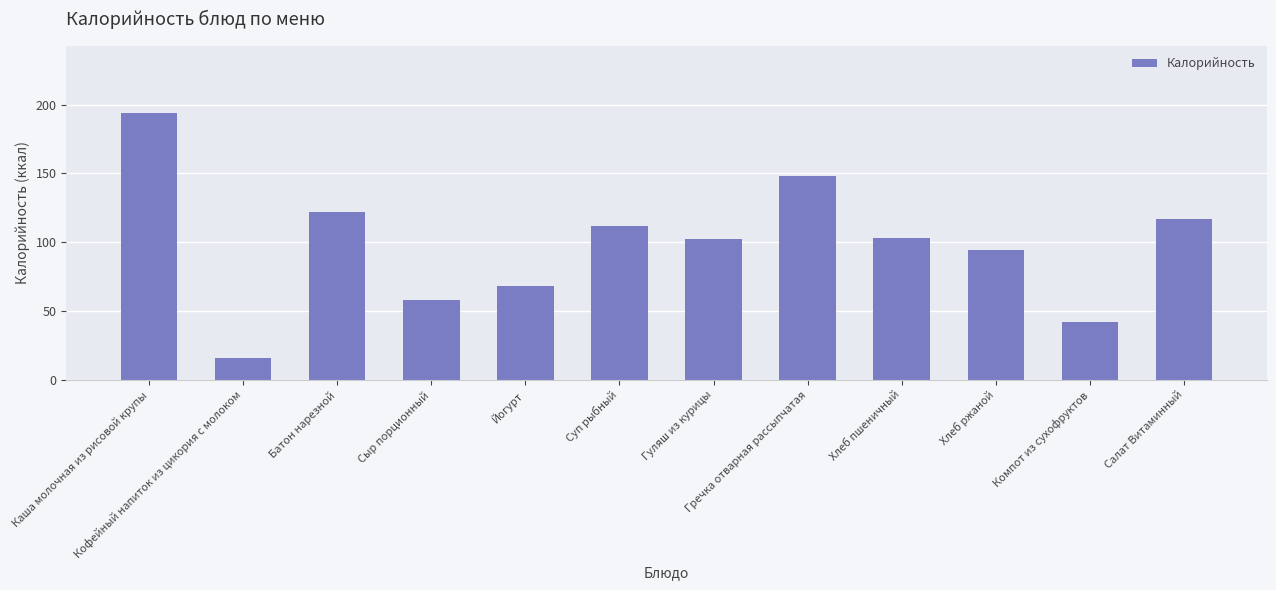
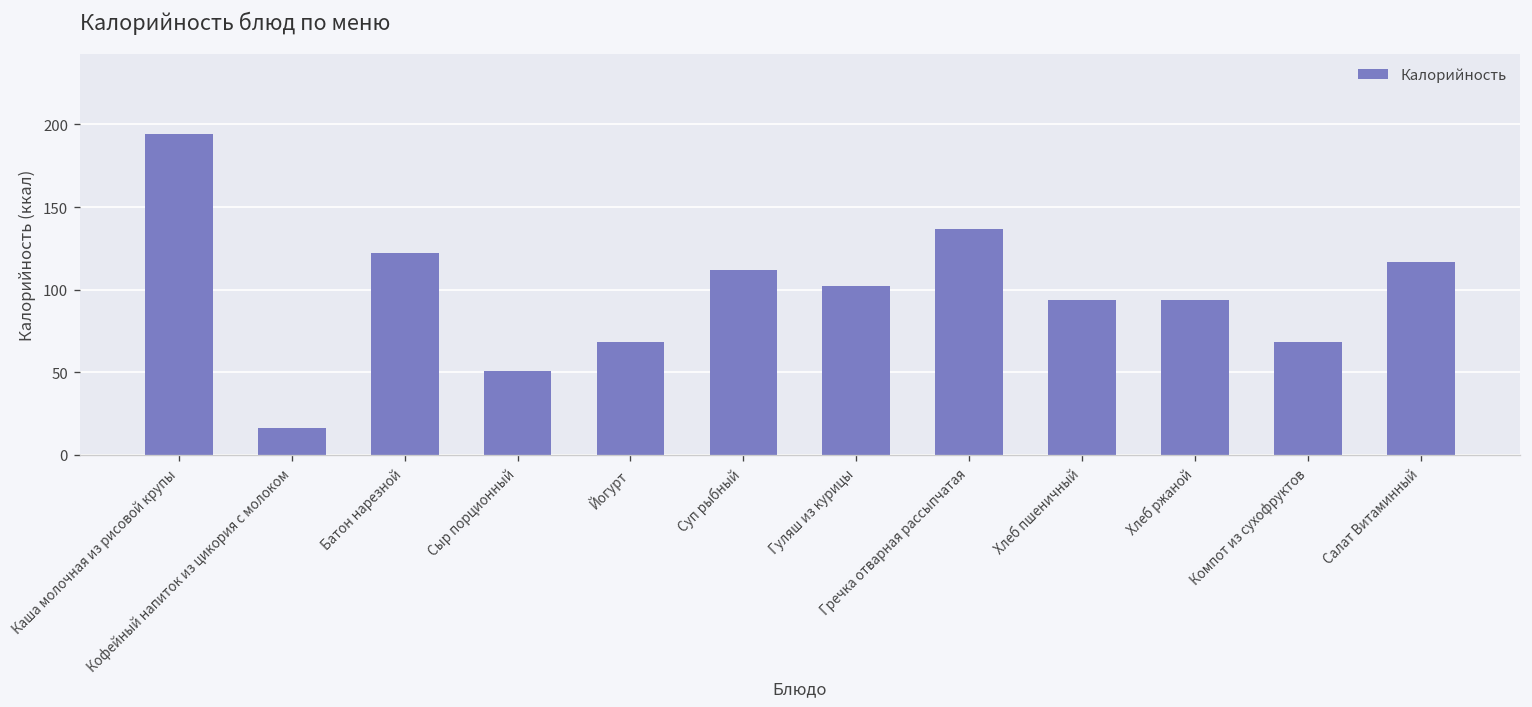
  {
    "Каша молочная из рисовой крупы": 194,
    "Кофейный напиток из цикория с молоком": 16,
    "Батон нарезной": 122,
-   "Сыр порционный": 58,
+   "Сыр порционный": 51,
    "Йогурт": 68,
    "Суп рыбный": 112,
    "Гуляш из курицы": 102,
-   "Гречка отварная рассыпчатая": 148,
-   "Хлеб пшеничный": 103,
+   "Гречка отварная рассыпчатая": 137,
+   "Хлеб пшеничный": 94,
    "Хлеб ржаной": 94,
-   "Компот из сухофруктов": 42,
+   "Компот из сухофруктов": 68,
    "Салат Витаминный": 117
  }
